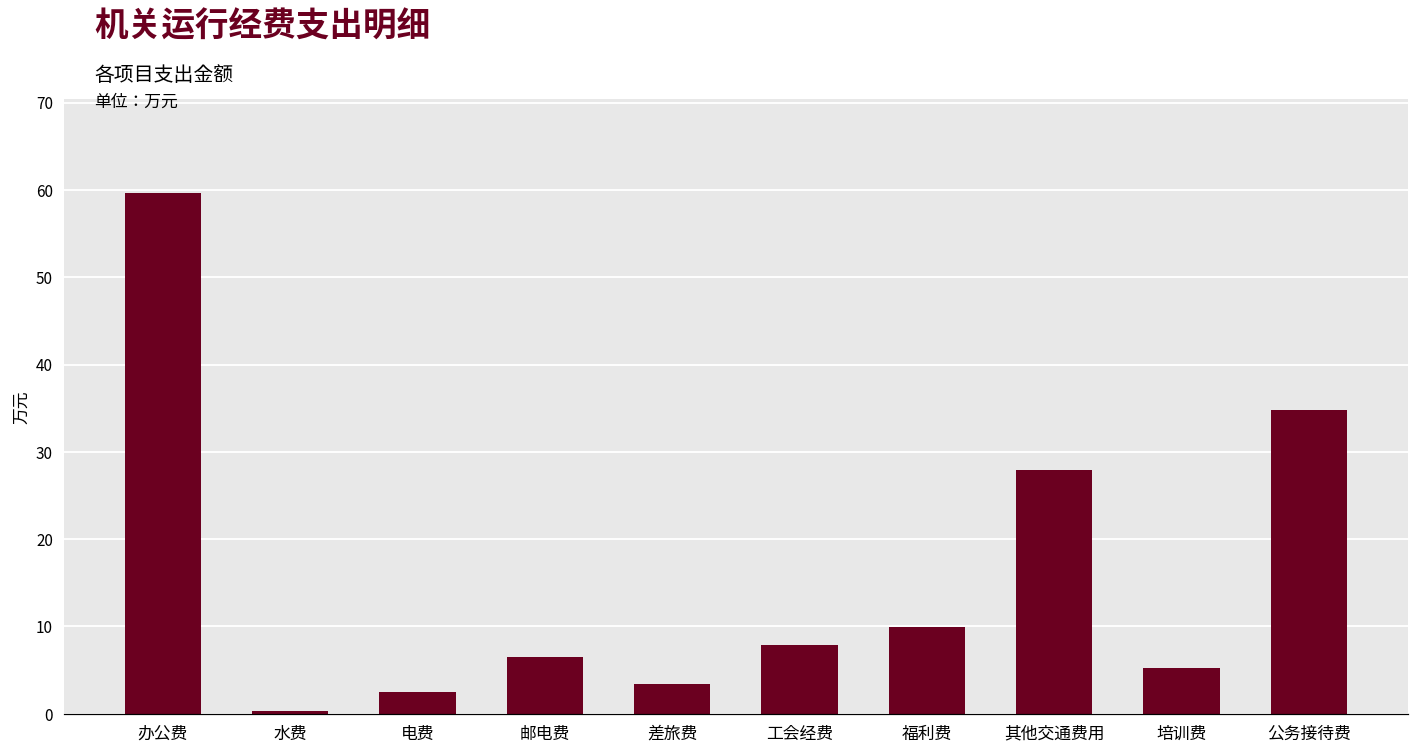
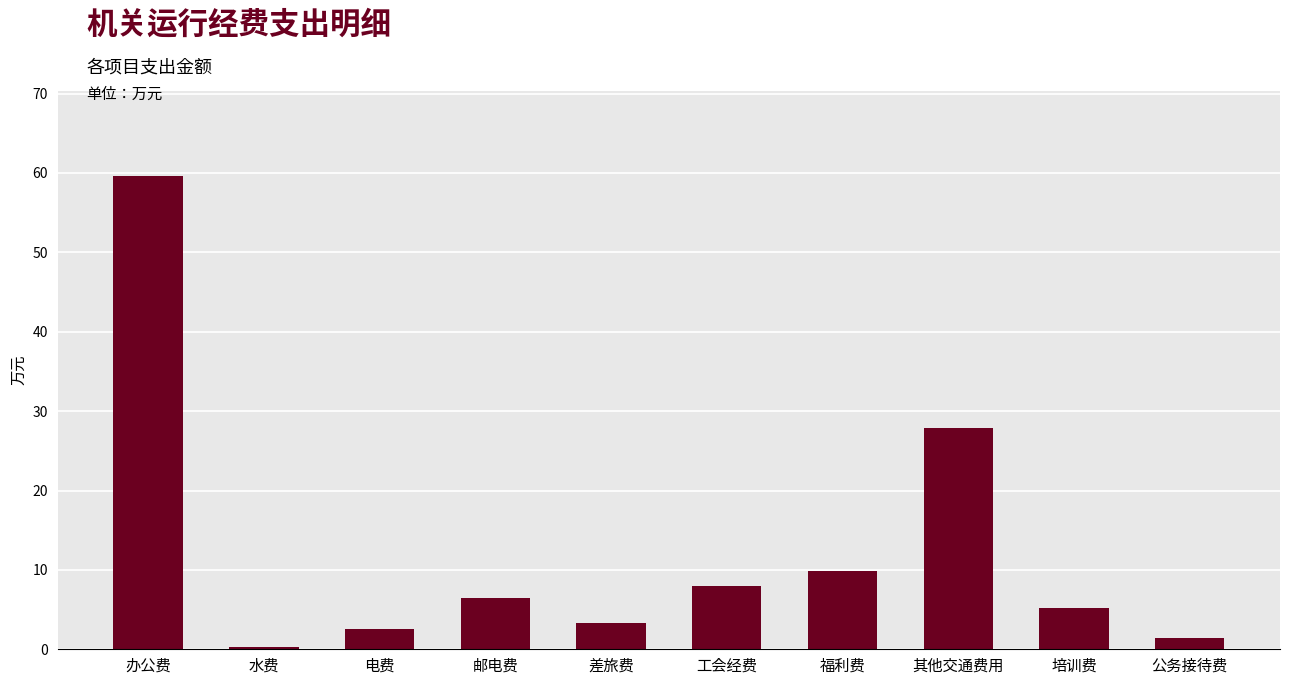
  {
    "办公费": 60,
    "电费": 3,
    "邮电费": 7,
    "差旅费": 3,
    "工会经费": 8,
    "福利费": 10,
    "其他交通费用": 28,
    "培训费": 5,
-   "公务接待费": 35
+   "公务接待费": 1
  }
